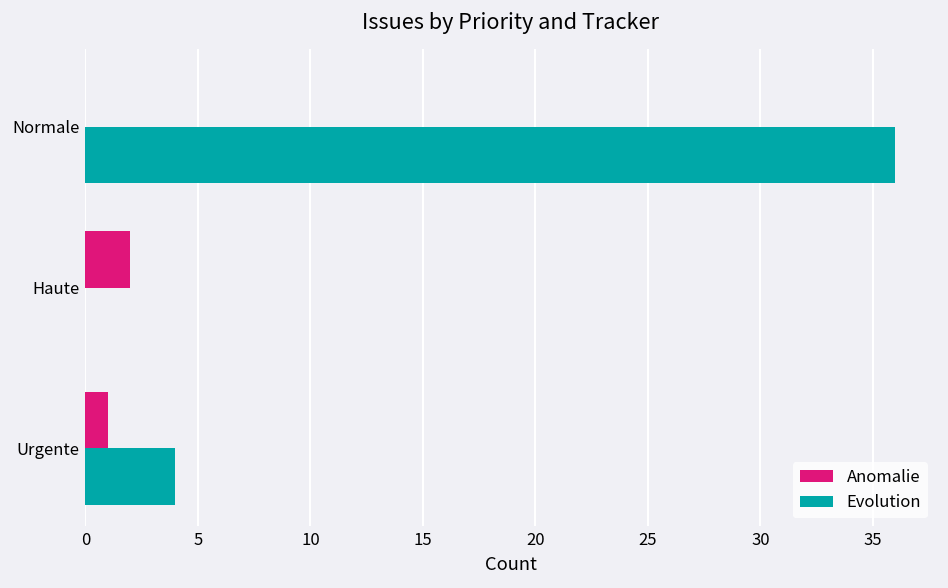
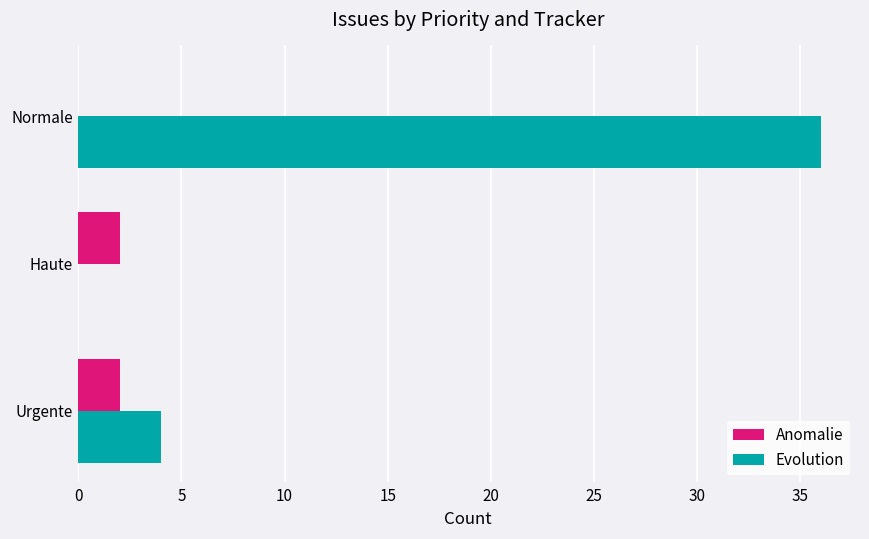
  {
    "Anomalie": {
      "Normale": 0,
      "Haute": 2,
-     "Urgente": 1
+     "Urgente": 2
    },
    "Evolution": {
      "Normale": 36,
      "Haute": 0,
      "Urgente": 4
    }
  }
